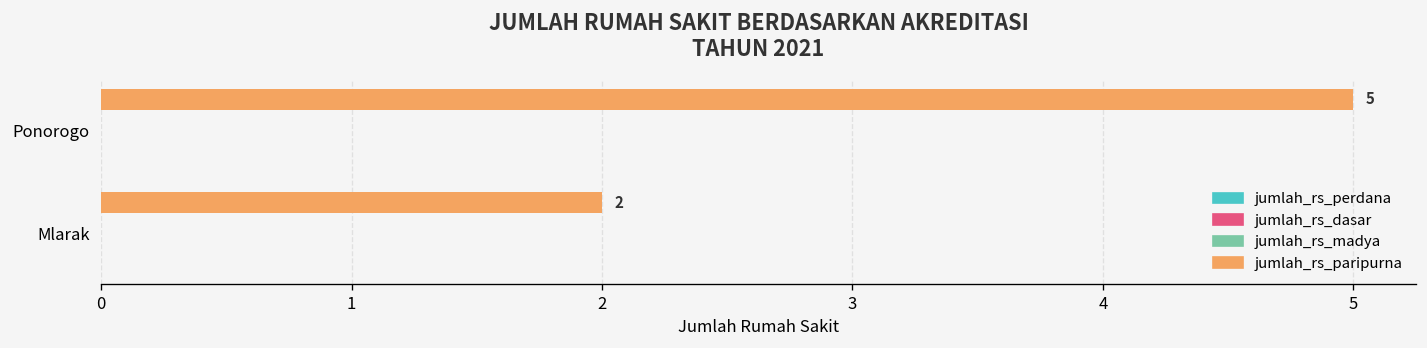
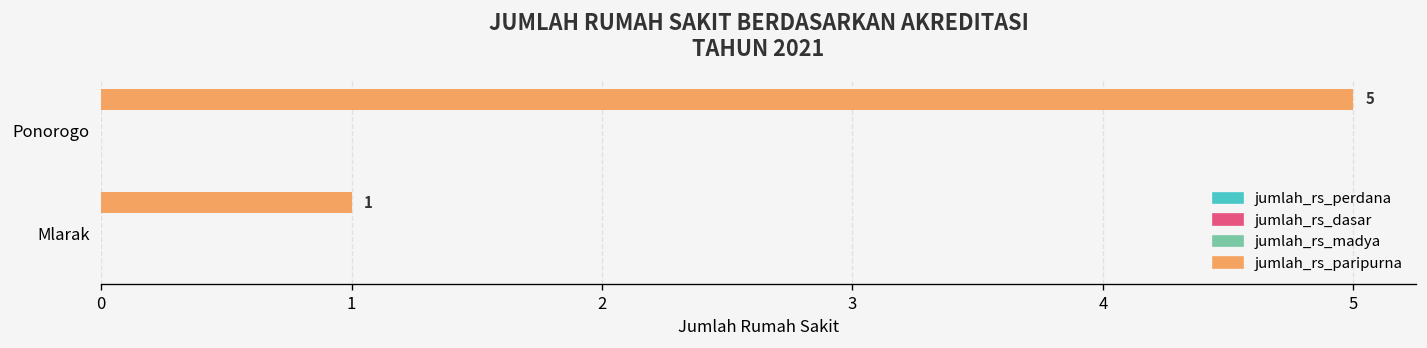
  {
    "jumlah_rs_perdana": {
      "Ponorogo": 0.00,
      "Mlarak": 0.00
    },
    "jumlah_rs_dasar": {
      "Ponorogo": 0.00,
      "Mlarak": 0.00
    },
    "jumlah_rs_madya": {
      "Ponorogo": 0.00,
      "Mlarak": 0.00
    },
    "jumlah_rs_paripurna": {
      "Ponorogo": 5,
-     "Mlarak": 2
+     "Mlarak": 1
    }
  }
